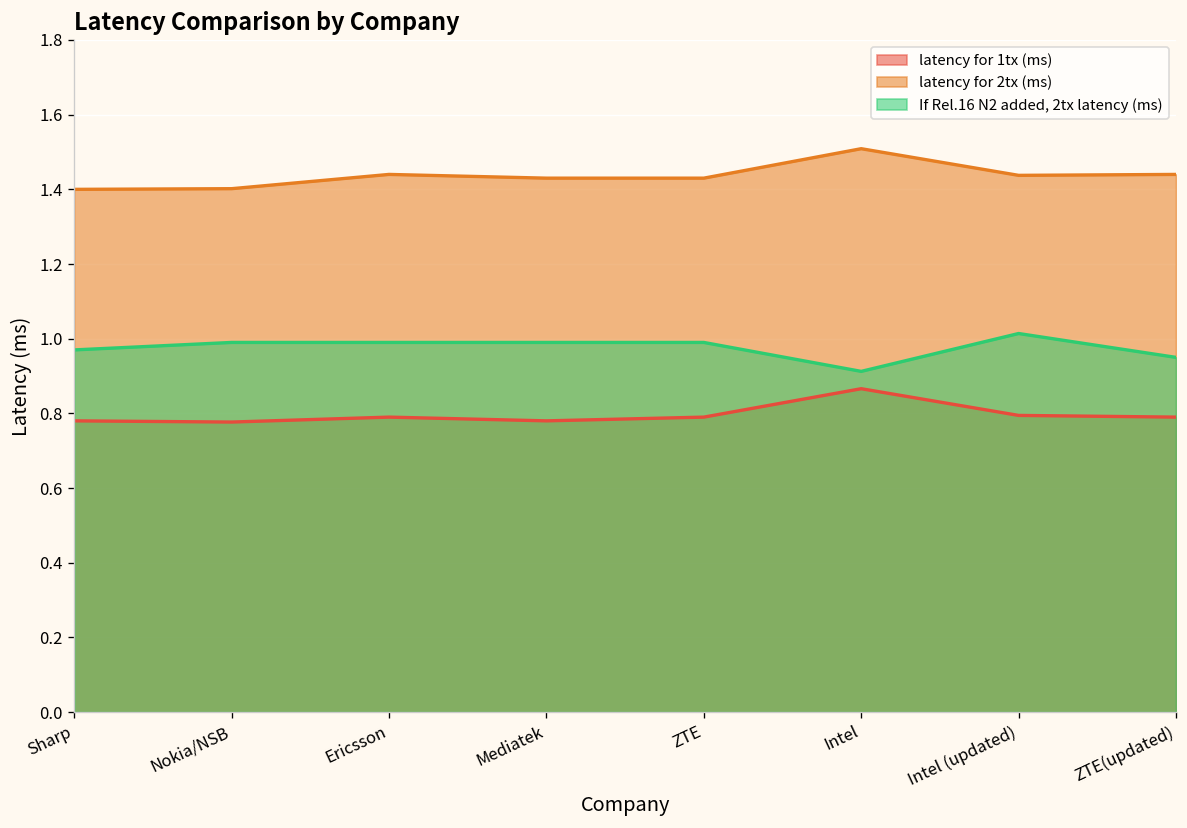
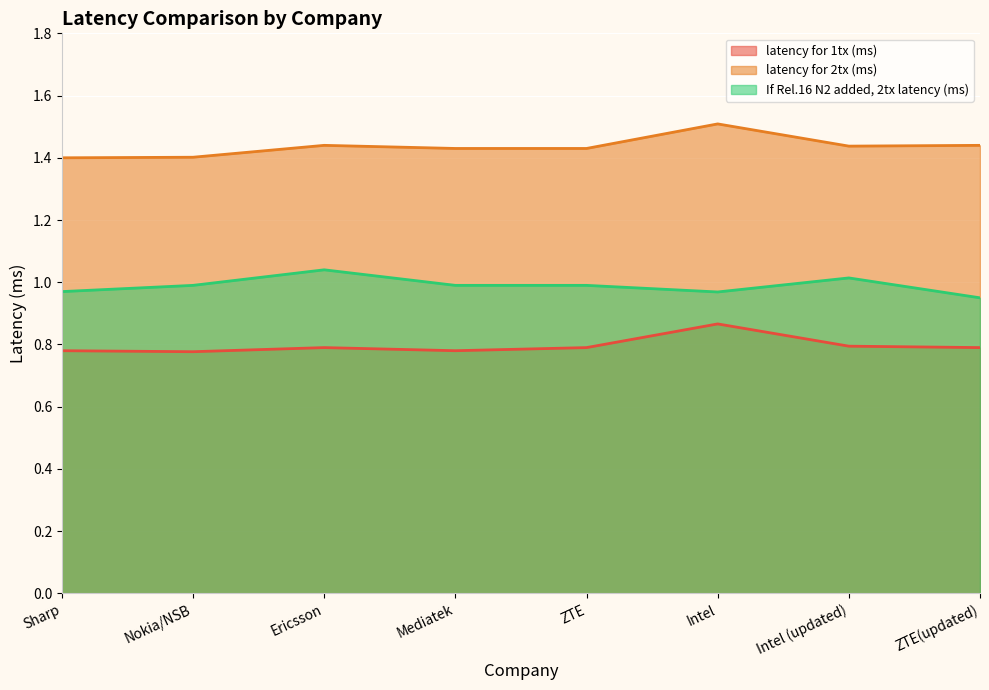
  {
    "If Rel.16 N2 added, 2tx latency (ms)": {
      "Sharp": 0.97,
      "Nokia/NSB": 0.99,
-     "Ericsson": 0.99,
+     "Ericsson": 1.04,
      "Mediatek": 0.99,
      "ZTE": 0.99,
-     "Intel": 0.91,
+     "Intel": 0.97,
      "Intel (updated)": 1.01,
      "ZTE(updated)": 0.95
    }
  }
